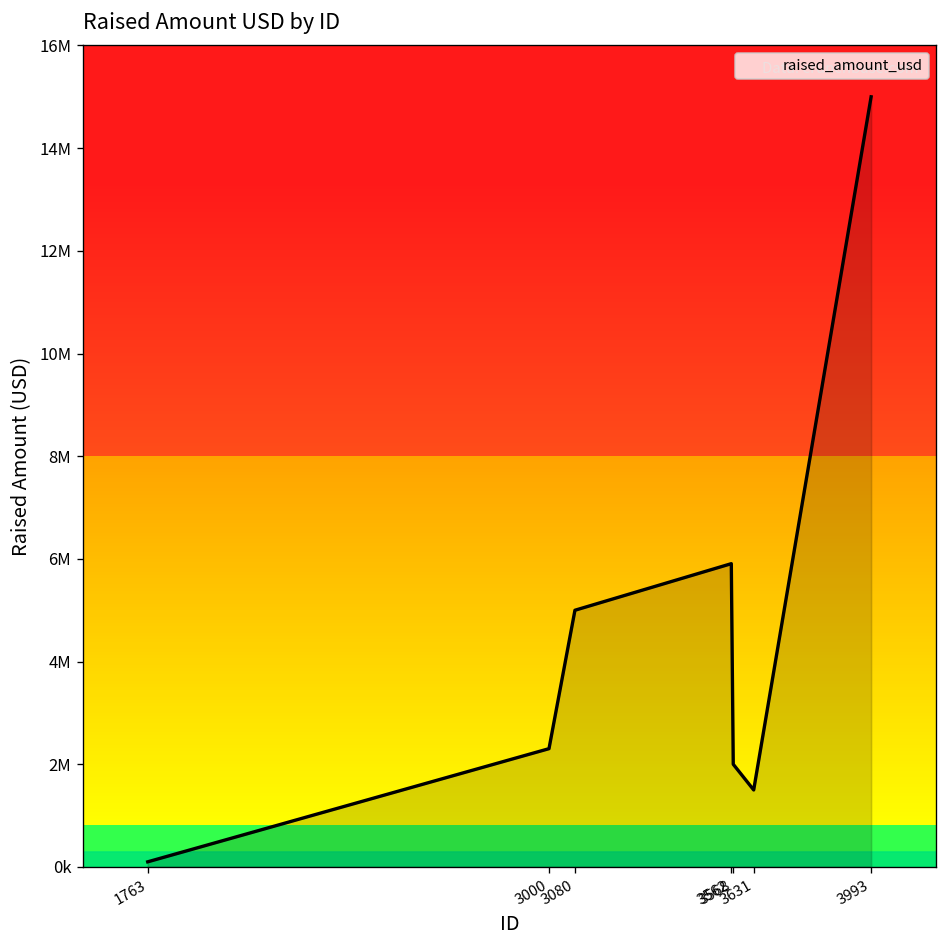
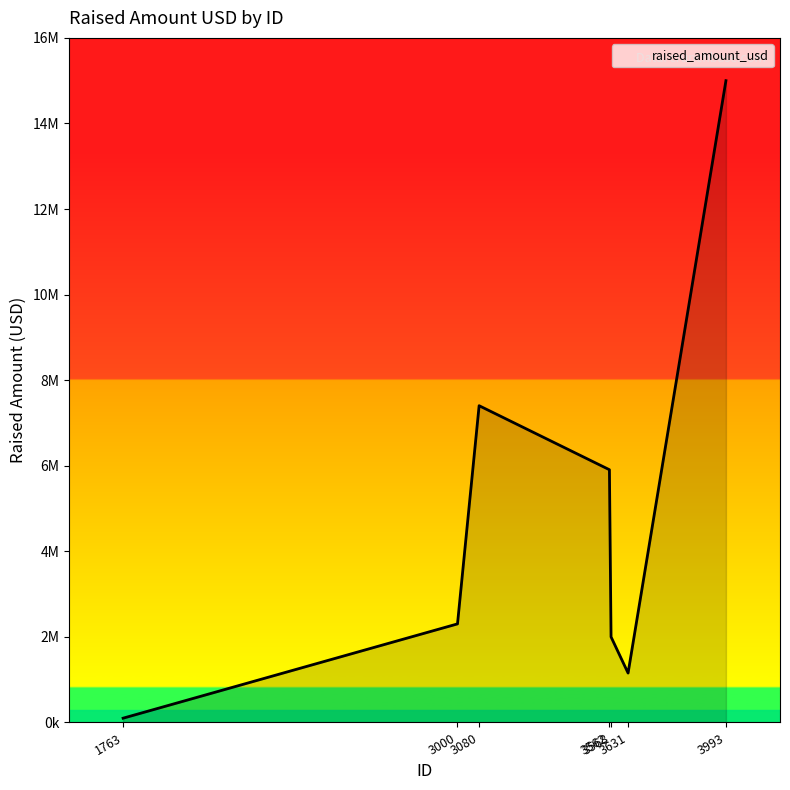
  {
    "3000": 2300000,
-   "3080": 5000000,
+   "3080": 7400000,
    "3562": 5900000,
    "3568": 2000000,
-   "3631": 1500000,
+   "3631": 1200000,
    "3993": 15000000
  }
